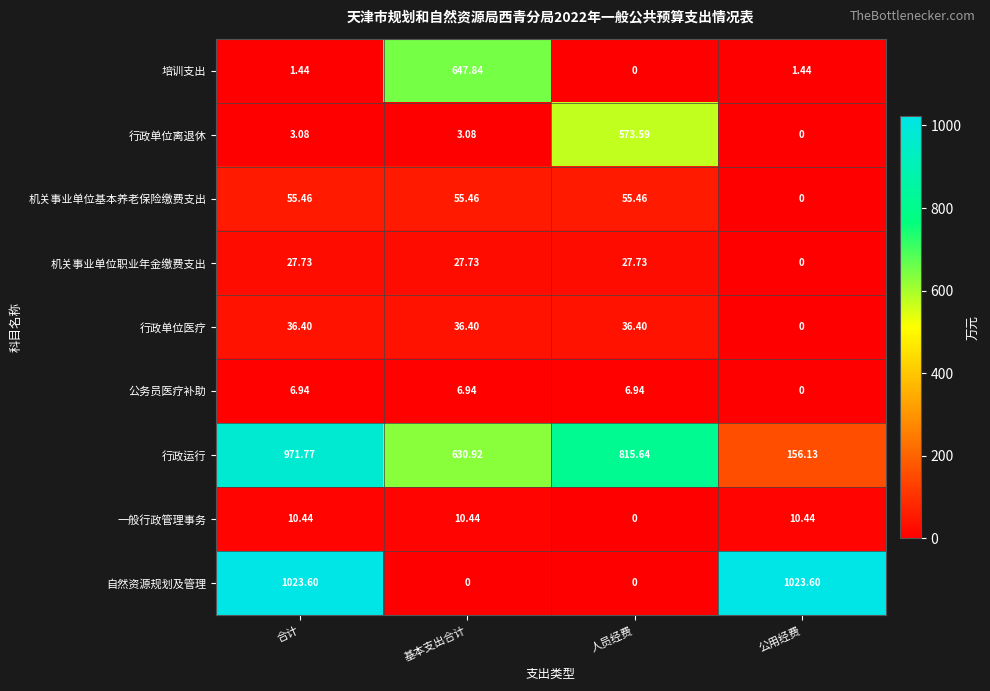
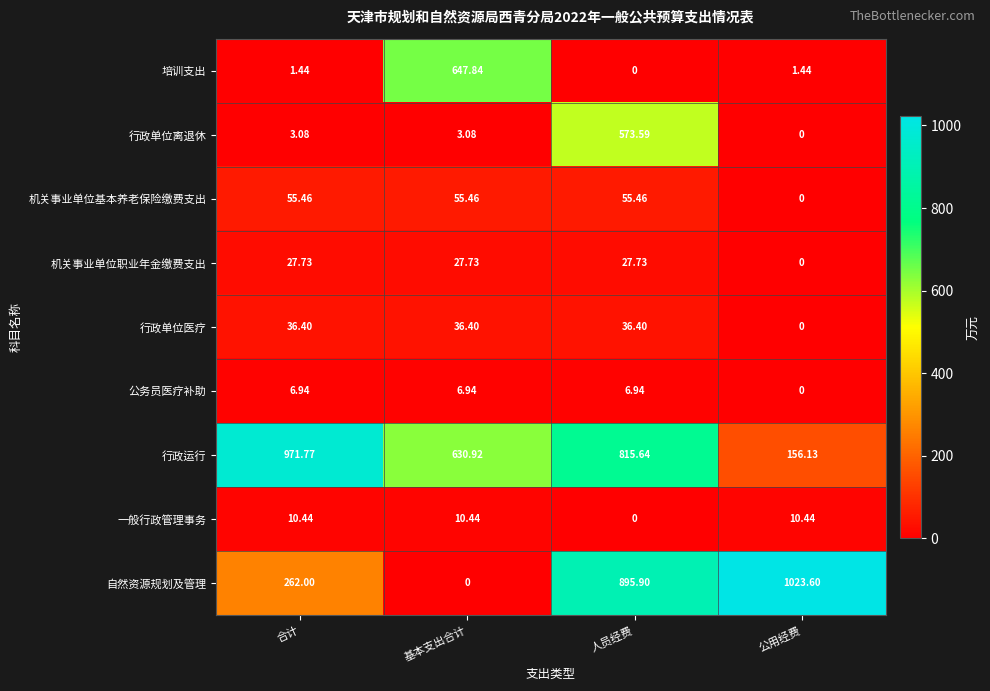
  {
    "培训支出": {
      "合计": 1.44,
      "基本支出合计": 647.84,
      "人员经费": 0,
      "公用经费": 1.44
    },
    "行政单位离退休": {
      "合计": 3.08,
      "基本支出合计": 3.08,
      "人员经费": 573.59,
      "公用经费": 0
    },
    "机关事业单位基本养老保险缴费支出": {
      "合计": 55.46,
      "基本支出合计": 55.46,
      "人员经费": 55.46,
      "公用经费": 0
    },
    "机关事业单位职业年金缴费支出": {
      "合计": 27.73,
      "基本支出合计": 27.73,
      "人员经费": 27.73,
      "公用经费": 0
    },
    "行政单位医疗": {
      "合计": 36.40,
      "基本支出合计": 36.40,
      "人员经费": 36.40,
      "公用经费": 0
    },
    "公务员医疗补助": {
      "合计": 6.94,
      "基本支出合计": 6.94,
      "人员经费": 6.94,
      "公用经费": 0
    },
    "行政运行": {
      "合计": 971.77,
      "基本支出合计": 630.92,
      "人员经费": 815.64,
      "公用经费": 156.13
    },
    "一般行政管理事务": {
      "合计": 10.44,
      "基本支出合计": 10.44,
      "人员经费": 0,
      "公用经费": 10.44
    },
    "自然资源规划及管理": {
-     "合计": 1023.60,
+     "合计": 262.00,
      "基本支出合计": 0,
-     "人员经费": 0,
+     "人员经费": 895.90,
      "公用经费": 1023.60
    }
  }
